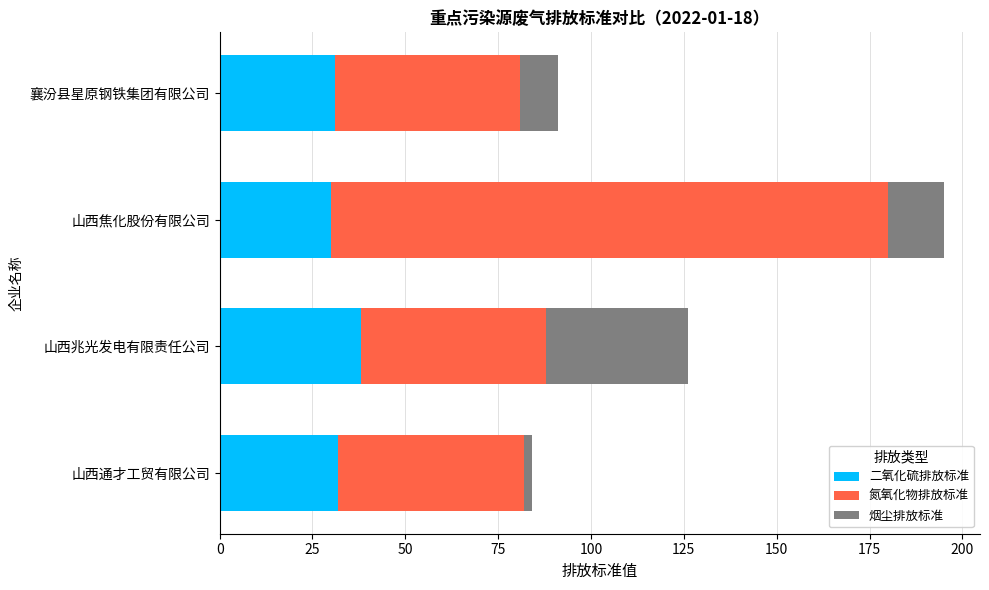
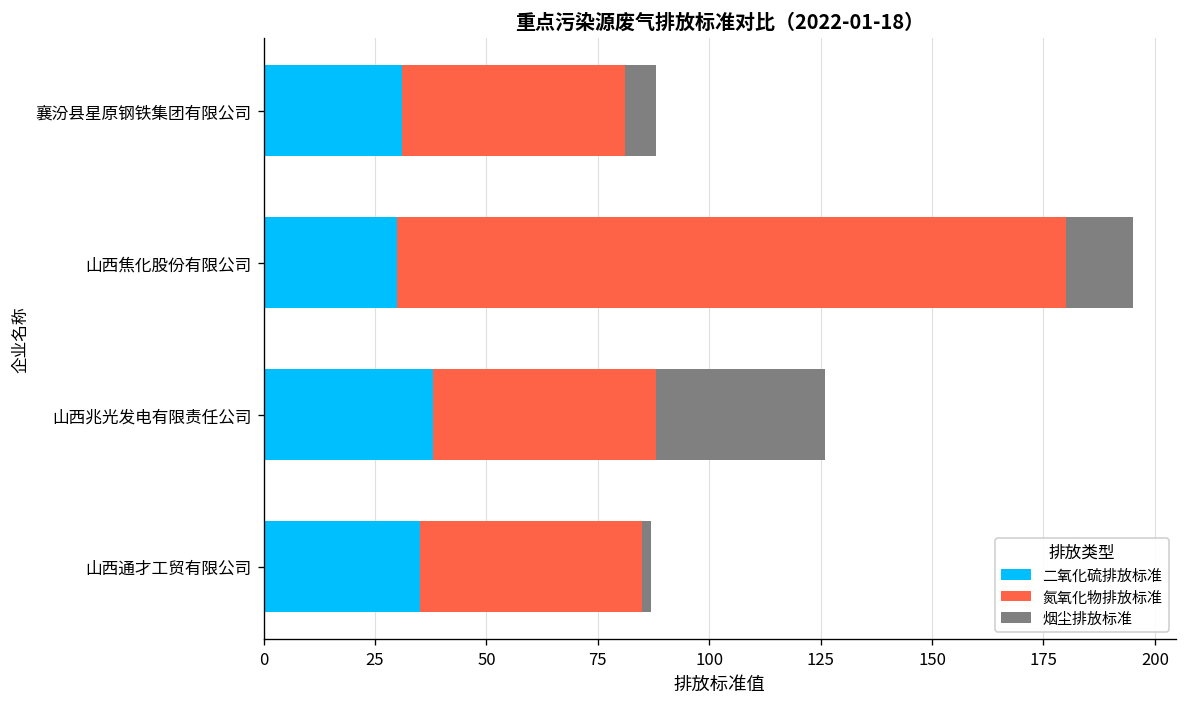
  {
    "二氧化硫排放标准": {
      "襄汾县星原钢铁集团有限公司": 31,
      "山西焦化股份有限公司": 30,
      "山西兆光发电有限责任公司": 38,
-     "山西通才工贸有限公司": 32
+     "山西通才工贸有限公司": 35
    },
    "氮氧化物排放标准": {
      "襄汾县星原钢铁集团有限公司": 50,
      "山西焦化股份有限公司": 150,
      "山西兆光发电有限责任公司": 50,
      "山西通才工贸有限公司": 50
    },
    "烟尘排放标准": {
-     "襄汾县星原钢铁集团有限公司": 10,
+     "襄汾县星原钢铁集团有限公司": 7,
      "山西焦化股份有限公司": 15,
      "山西兆光发电有限责任公司": 38,
      "山西通才工贸有限公司": 2
    }
  }
